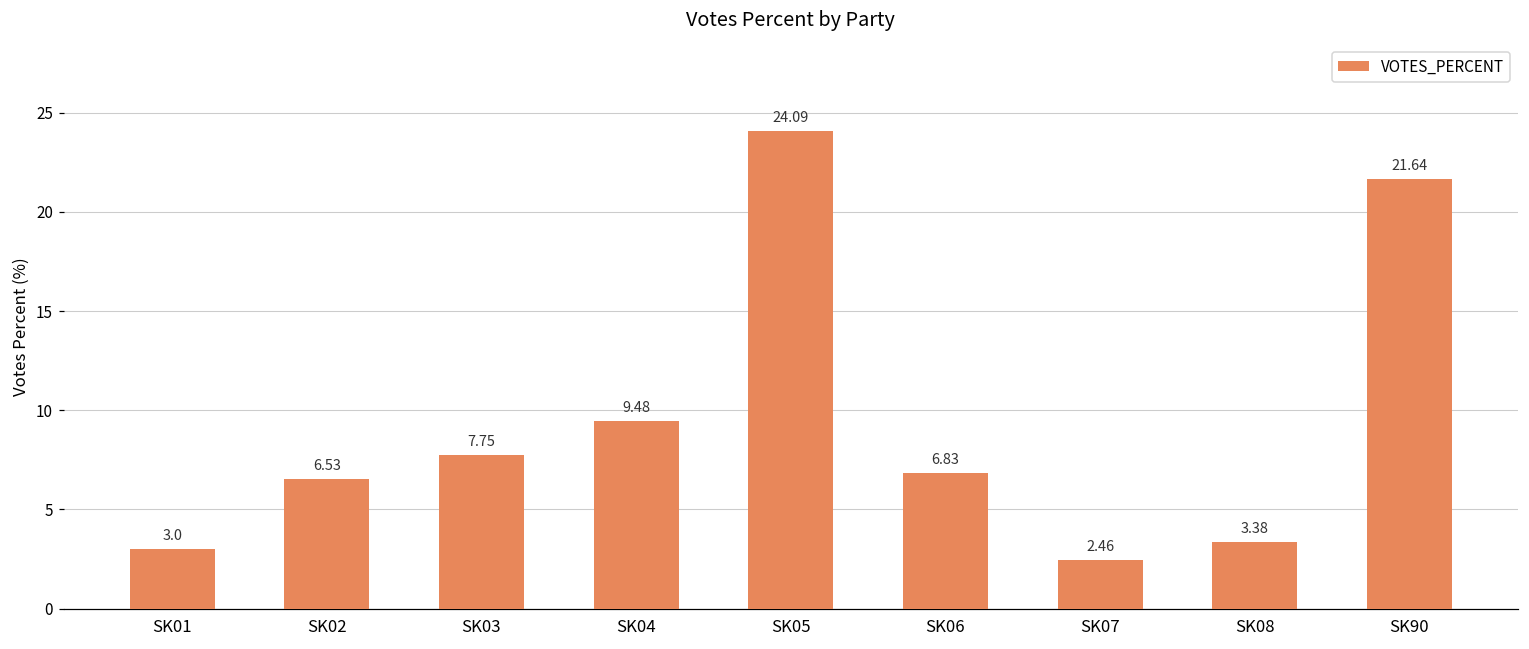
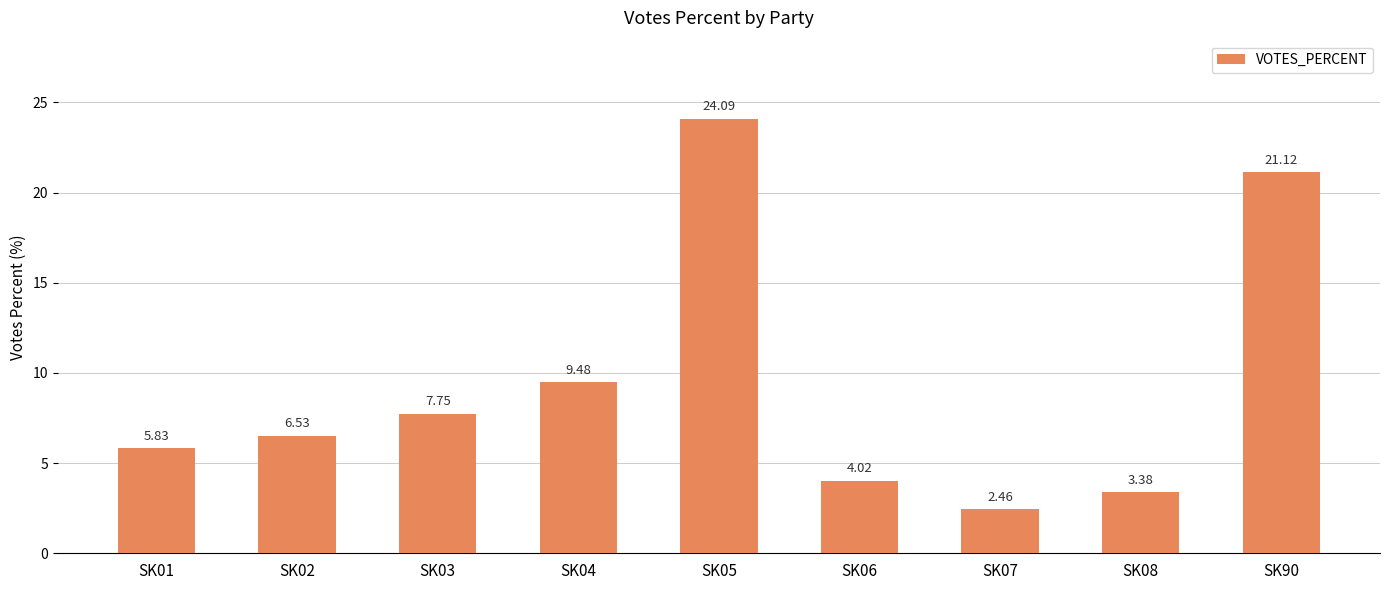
  {
-   "SK01": 3.0,
+   "SK01": 5.83,
    "SK02": 6.53,
    "SK03": 7.75,
    "SK04": 9.48,
    "SK05": 24.09,
-   "SK06": 6.83,
+   "SK06": 4.02,
    "SK07": 2.46,
    "SK08": 3.38,
-   "SK90": 21.64
+   "SK90": 21.12
  }
